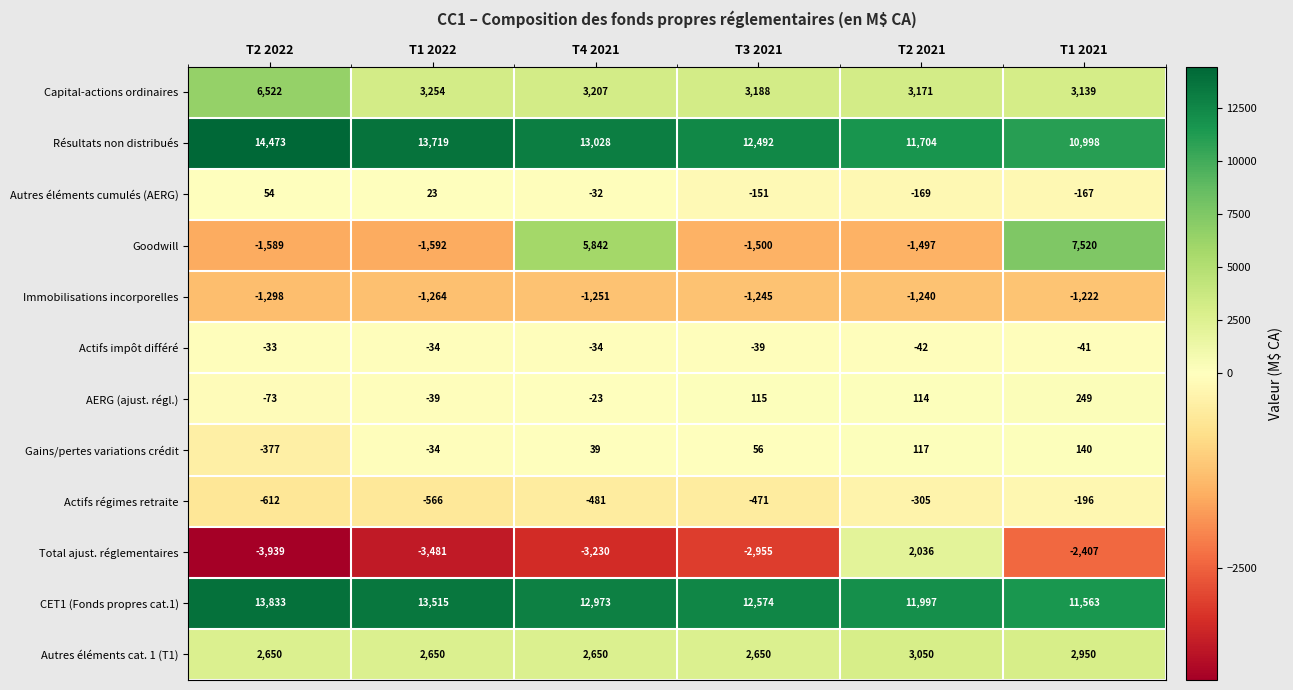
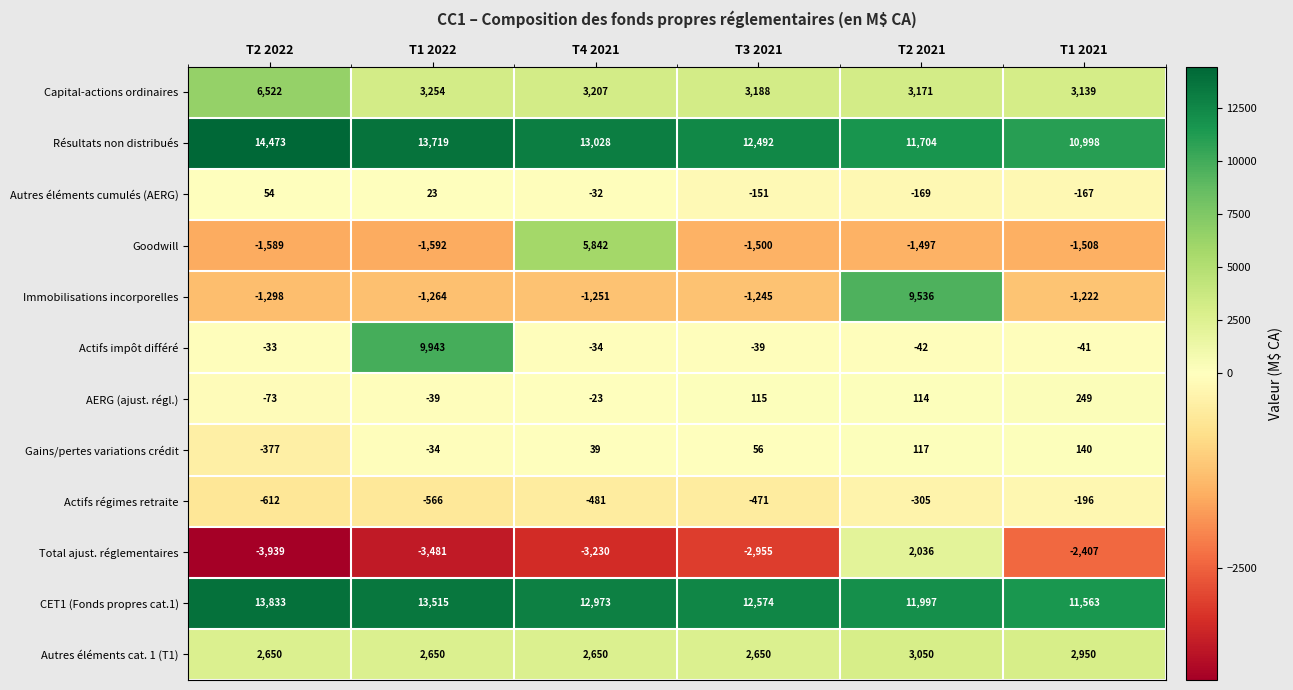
  {
    "Capital-actions ordinaires": {
      "T2 2022": "6,522",
      "T1 2022": "3,254",
      "T4 2021": "3,207",
      "T3 2021": "3,188",
      "T2 2021": "3,171",
      "T1 2021": "3,139"
    },
    "Résultats non distribués": {
      "T2 2022": "14,473",
      "T1 2022": "13,719",
      "T4 2021": "13,028",
      "T3 2021": "12,492",
      "T2 2021": "11,704",
      "T1 2021": "10,998"
    },
    "Autres éléments cumulés (AERG)": {
      "T2 2022": "54",
      "T1 2022": "23",
      "T4 2021": "-32",
      "T3 2021": "-151",
      "T2 2021": "-169",
      "T1 2021": "-167"
    },
    "Goodwill": {
      "T2 2022": "-1,589",
      "T1 2022": "-1,592",
      "T4 2021": "5,842",
      "T3 2021": "-1,500",
      "T2 2021": "-1,497",
-     "T1 2021": "7,520"
+     "T1 2021": "-1,508"
    },
    "Immobilisations incorporelles": {
      "T2 2022": "-1,298",
      "T1 2022": "-1,264",
      "T4 2021": "-1,251",
      "T3 2021": "-1,245",
-     "T2 2021": "-1,240",
+     "T2 2021": "9,536",
      "T1 2021": "-1,222"
    },
    "Actifs impôt différé": {
      "T2 2022": "-33",
-     "T1 2022": "-34",
+     "T1 2022": "9,943",
      "T4 2021": "-34",
      "T3 2021": "-39",
      "T2 2021": "-42",
      "T1 2021": "-41"
    },
    "AERG (ajust. régl.)": {
      "T2 2022": "-73",
      "T1 2022": "-39",
      "T4 2021": "-23",
      "T3 2021": "115",
      "T2 2021": "114",
      "T1 2021": "249"
    },
    "Gains/pertes variations crédit": {
      "T2 2022": "-377",
      "T1 2022": "-34",
      "T4 2021": "39",
      "T3 2021": "56",
      "T2 2021": "117",
      "T1 2021": "140"
    },
    "Actifs régimes retraite": {
      "T2 2022": "-612",
      "T1 2022": "-566",
      "T4 2021": "-481",
      "T3 2021": "-471",
      "T2 2021": "-305",
      "T1 2021": "-196"
    },
    "Total ajust. réglementaires": {
      "T2 2022": "-3,939",
      "T1 2022": "-3,481",
      "T4 2021": "-3,230",
      "T3 2021": "-2,955",
      "T2 2021": "2,036",
      "T1 2021": "-2,407"
    },
    "CET1 (Fonds propres cat.1)": {
      "T2 2022": "13,833",
      "T1 2022": "13,515",
      "T4 2021": "12,973",
      "T3 2021": "12,574",
      "T2 2021": "11,997",
      "T1 2021": "11,563"
    },
    "Autres éléments cat. 1 (T1)": {
      "T2 2022": "2,650",
      "T1 2022": "2,650",
      "T4 2021": "2,650",
      "T3 2021": "2,650",
      "T2 2021": "3,050",
      "T1 2021": "2,950"
    }
  }
